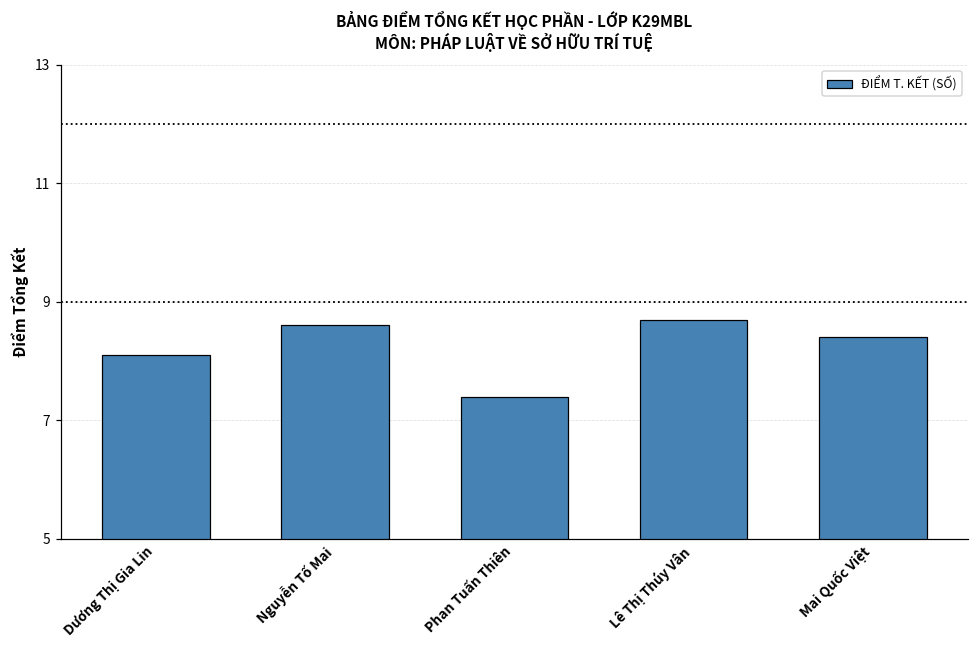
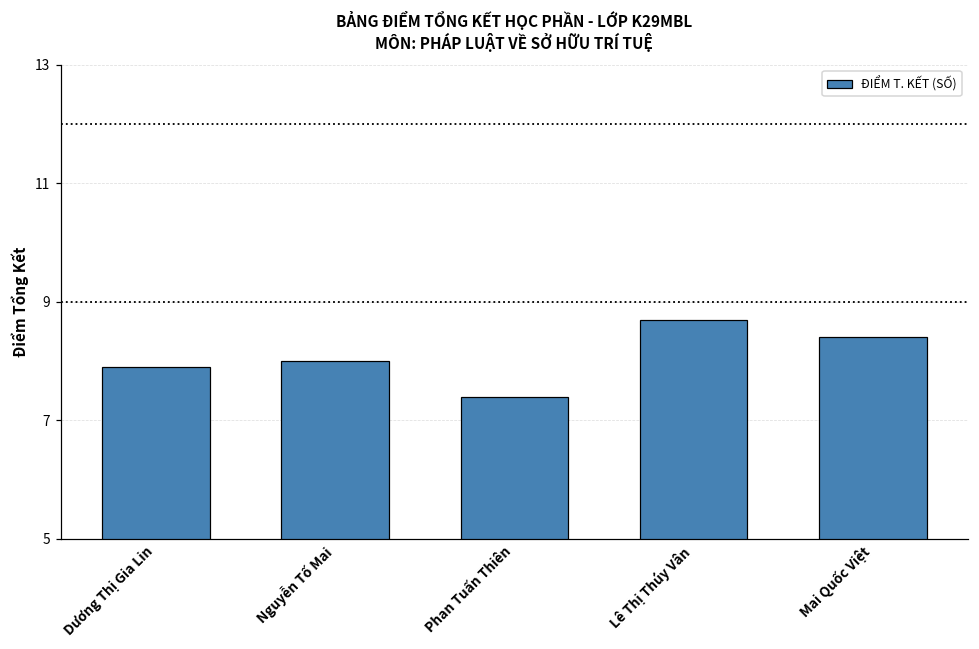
  {
-   "Dương Thị Gia Lin": 8.1,
-   "Nguyễn Tố Mai": 8.6,
+   "Dương Thị Gia Lin": 7.9,
+   "Nguyễn Tố Mai": 8.0,
    "Phan Tuấn Thiên": 7.4,
    "Lê Thị Thúy Vân": 8.7,
    "Mai Quốc Việt": 8.4
  }
